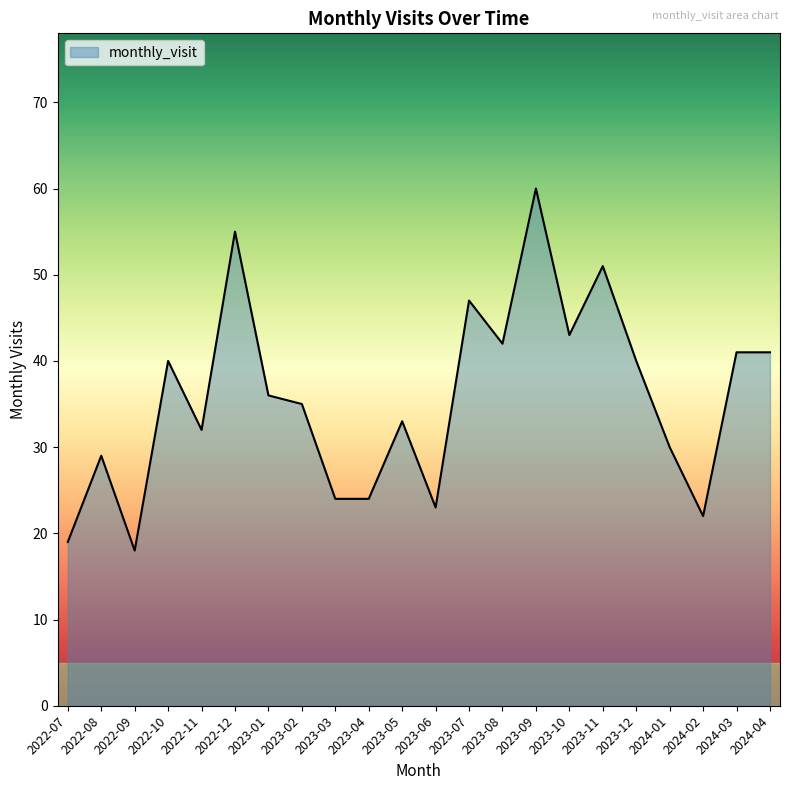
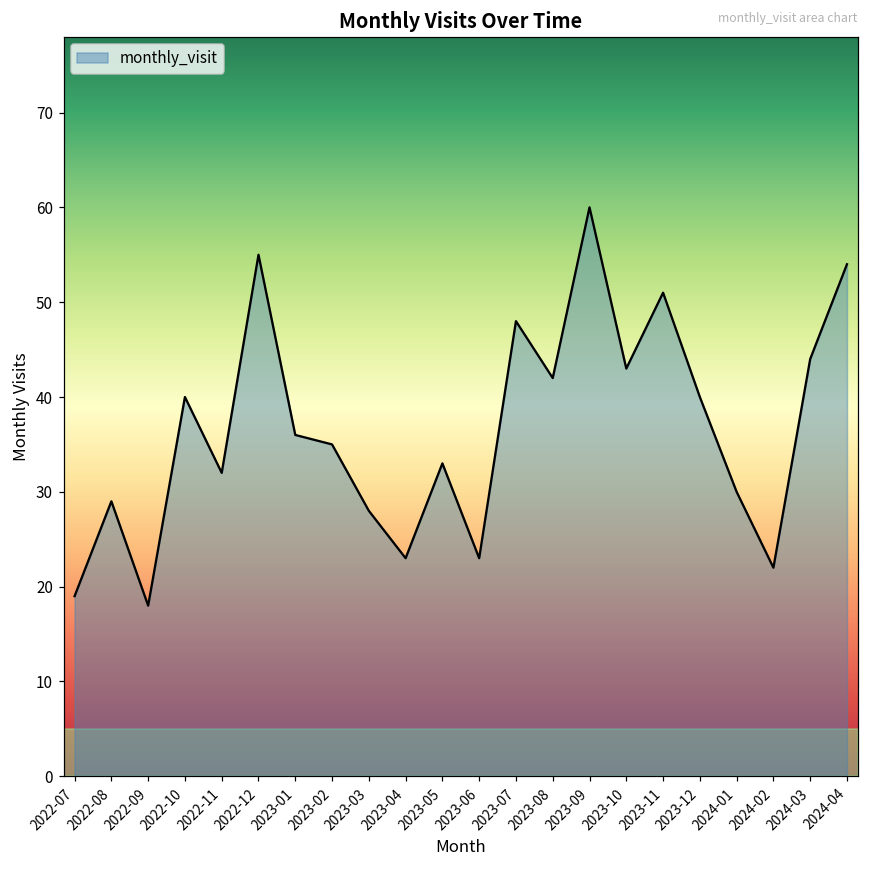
  {
    "2022-07": 19,
    "2022-08": 29,
    "2022-09": 18,
    "2022-10": 40,
    "2022-11": 32,
    "2022-12": 55,
    "2023-01": 36,
    "2023-02": 35,
-   "2023-03": 24,
-   "2023-04": 24,
+   "2023-03": 28,
+   "2023-04": 23,
    "2023-05": 33,
    "2023-06": 23,
-   "2023-07": 47,
+   "2023-07": 48,
    "2023-08": 42,
    "2023-09": 60,
    "2023-10": 43,
    "2023-11": 51,
    "2023-12": 40,
    "2024-01": 30,
    "2024-02": 22,
-   "2024-03": 41,
-   "2024-04": 41
+   "2024-03": 44,
+   "2024-04": 54
  }
